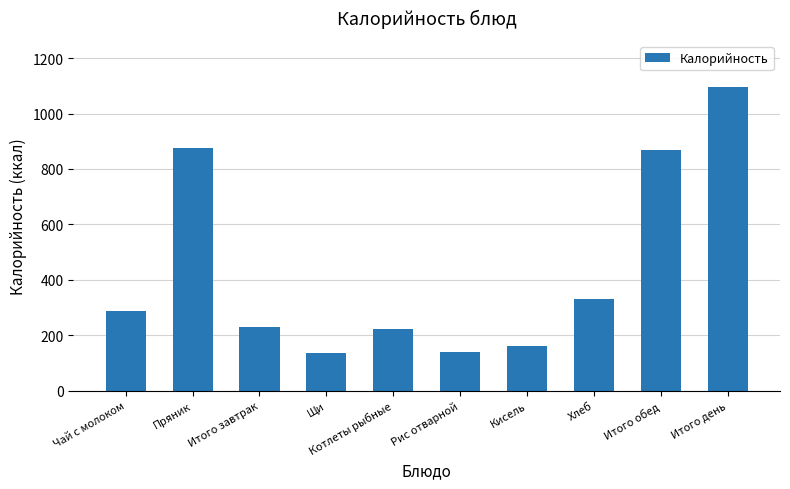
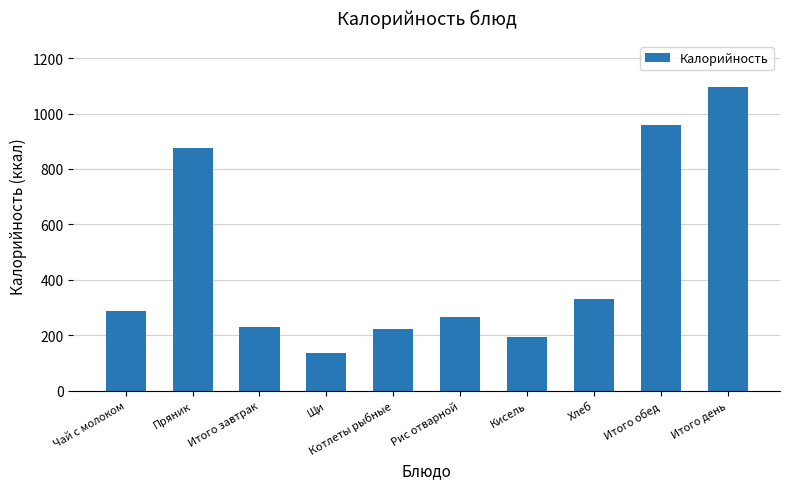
  {
    "Чай с молоком": 290,
    "Пряник": 880,
    "Итого завтрак": 230,
    "Щи": 140,
    "Котлеты рыбные": 220,
-   "Рис отварной": 140,
-   "Кисель": 160,
+   "Рис отварной": 270,
+   "Кисель": 190,
    "Хлеб": 330,
-   "Итого обед": 870,
+   "Итого обед": 960,
    "Итого день": 1100
  }
